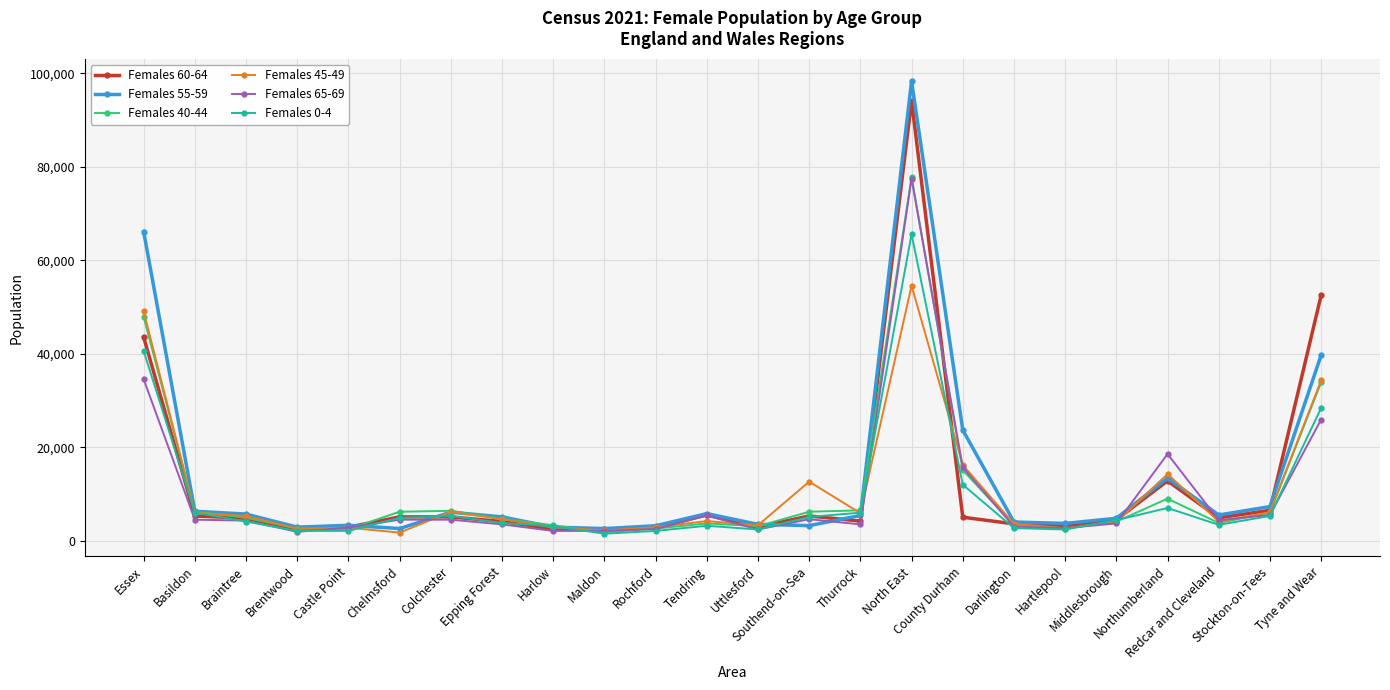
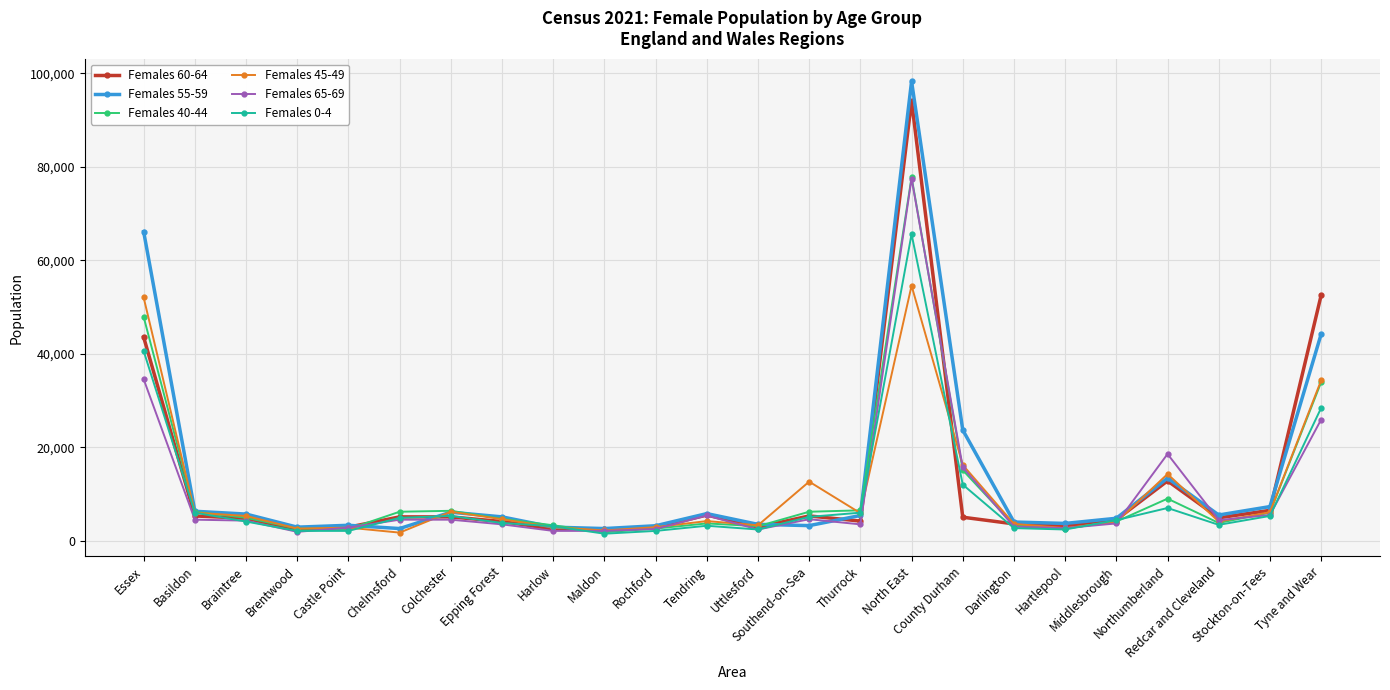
  {
    "Females 60-64": {
      "Essex": "44,000",
      "Basildon": "5,000",
      "Thurrock": "4,000",
      "North East": "94,000",
      "County Durham": "5,000",
      "Northumberland": "13,000",
      "Tyne and Wear": "53,000"
    },
    "Females 55-59": {
      "Essex": "66,000",
      "Chelmsford": "3,000",
      "Southend-on-Sea": "3,000",
      "North East": "98,000",
      "County Durham": "24,000",
      "Hartlepool": "4,000",
      "Northumberland": "13,000",
      "Redcar and Cleveland": "6,000",
      "Stockton-on-Tees": "7,000",
-     "Tyne and Wear": "40,000"
+     "Tyne and Wear": "44,000"
    },
    "Females 45-49": {
-     "Essex": "49,000",
+     "Essex": "52,000",
      "Chelmsford": "2,000",
      "Southend-on-Sea": "13,000",
      "North East": "55,000",
      "Northumberland": "14,000"
    },
    "Females 65-69": {
      "Essex": "35,000",
      "Basildon": "5,000",
      "Colchester": "5,000",
      "Thurrock": "4,000",
      "Northumberland": "19,000",
      "Tyne and Wear": "26,000"
    }
  }
